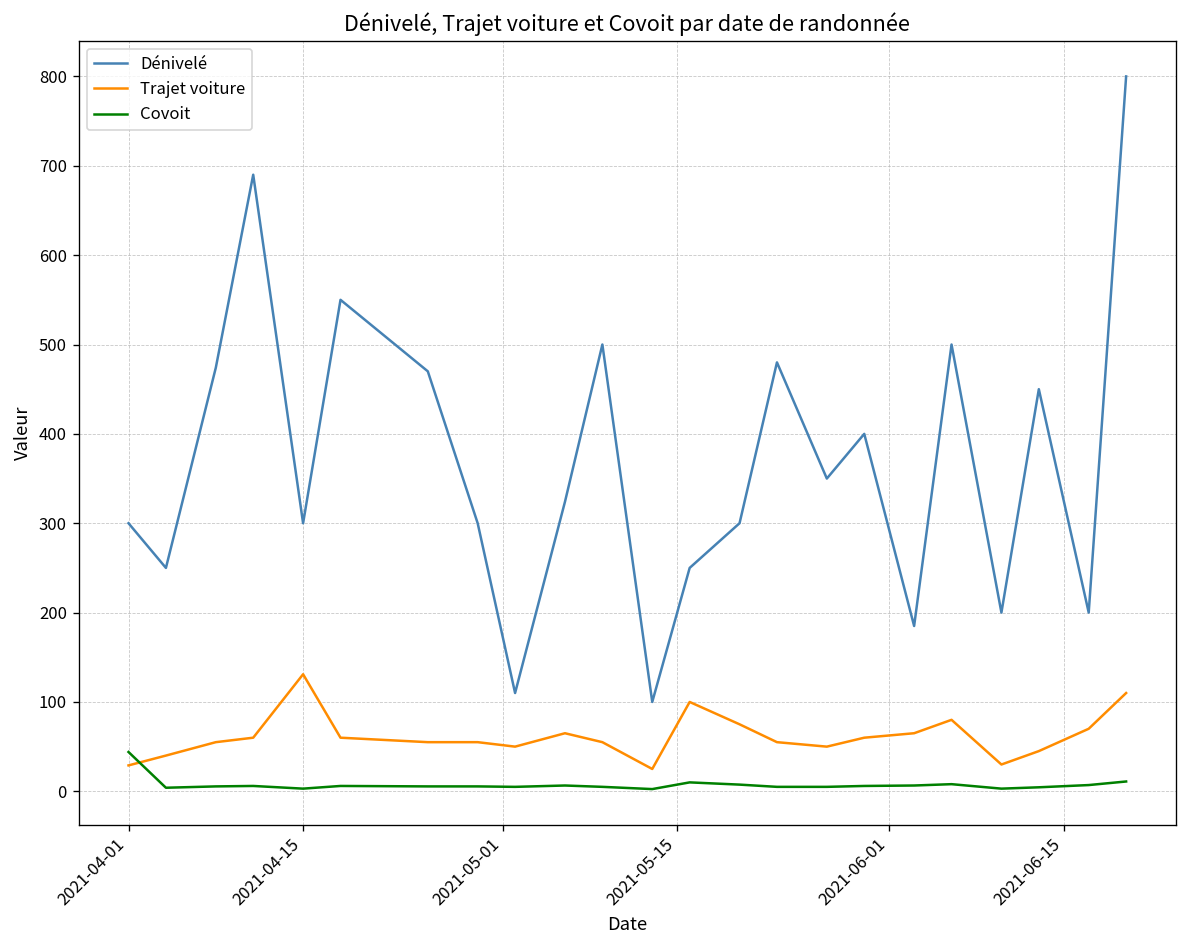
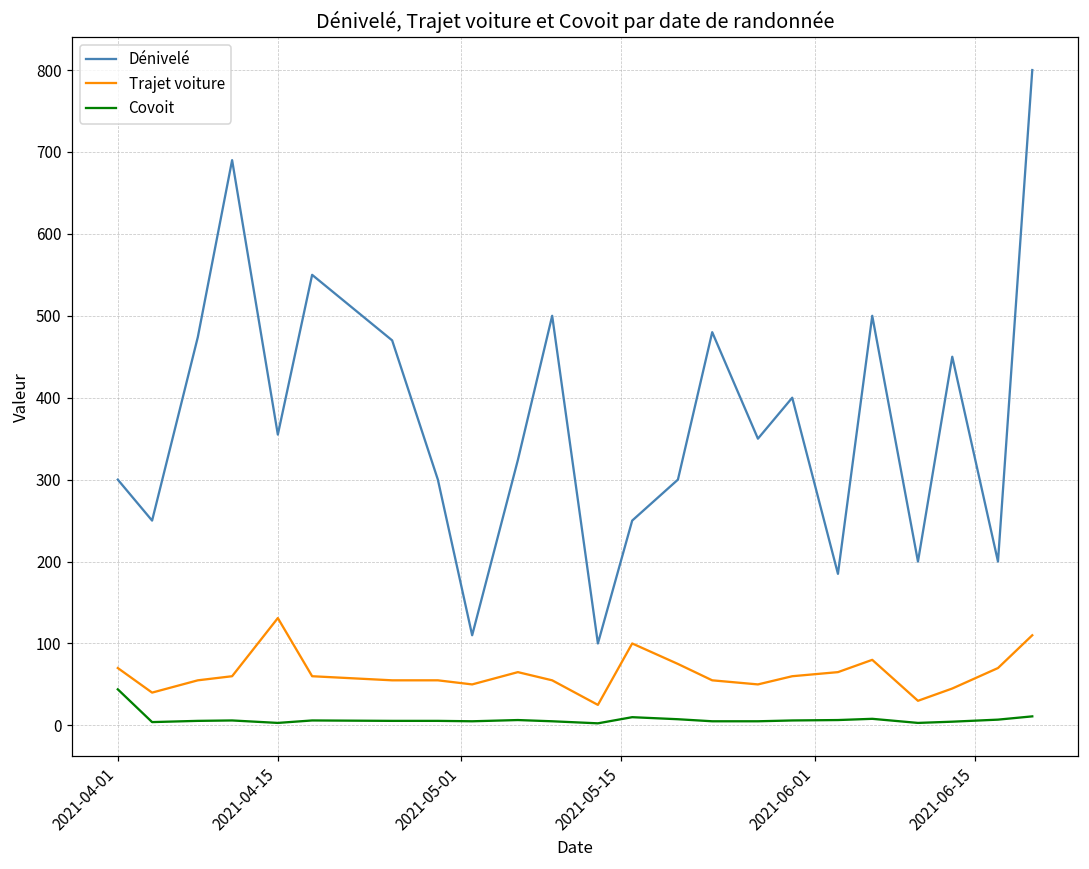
  {
    "Dénivelé": {
      "2021-04-01": 300,
-     "2021-04-15": 300
+     "2021-04-15": 360
    },
    "Trajet voiture": {
-     "2021-04-01": 30,
+     "2021-04-01": 70,
      "2021-04-15": 130
    },
    "Covoit": {
      "2021-04-01": 40,
      "2021-04-15": 0
    }
  }
